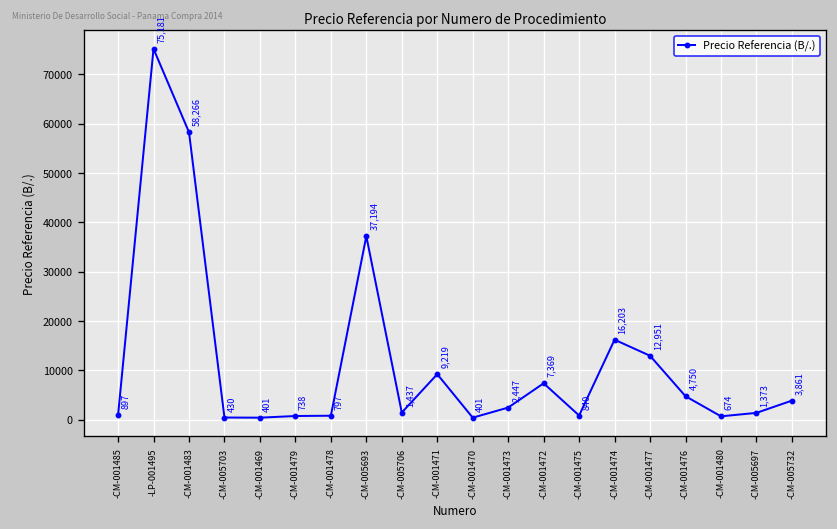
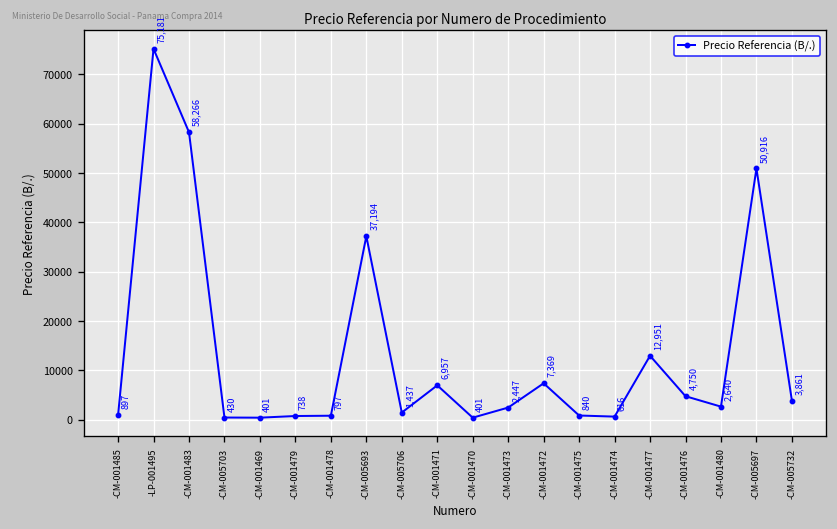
  {
    "-CM-001485": "897",
    "-LP-001495": "75,181",
    "-CM-001483": "58,266",
    "-CM-005703": "430",
    "-CM-001469": "401",
    "-CM-001479": "738",
    "-CM-001478": "797",
    "-CM-005693": "37,194",
    "-CM-005706": "1,437",
-   "-CM-001471": "9,219",
+   "-CM-001471": "6,957",
    "-CM-001470": "401",
    "-CM-001473": "2,447",
    "-CM-001472": "7,369",
    "-CM-001475": "840",
-   "-CM-001474": "16,203",
+   "-CM-001474": "616",
    "-CM-001477": "12,951",
    "-CM-001476": "4,750",
-   "-CM-001480": "674",
-   "-CM-005697": "1,373",
+   "-CM-001480": "2,640",
+   "-CM-005697": "50,916",
    "-CM-005732": "3,861"
  }
